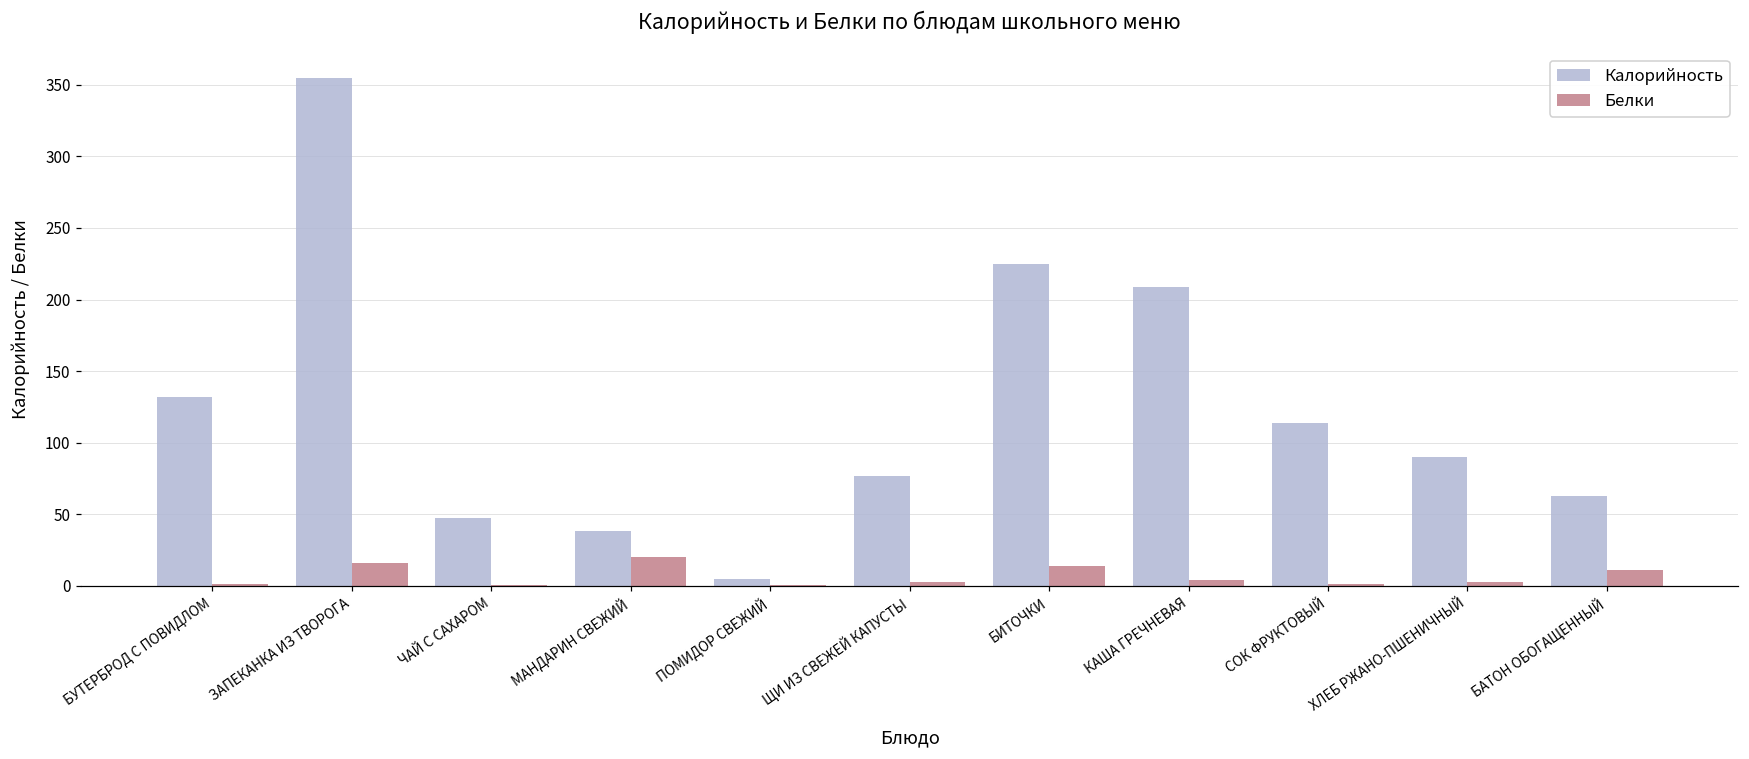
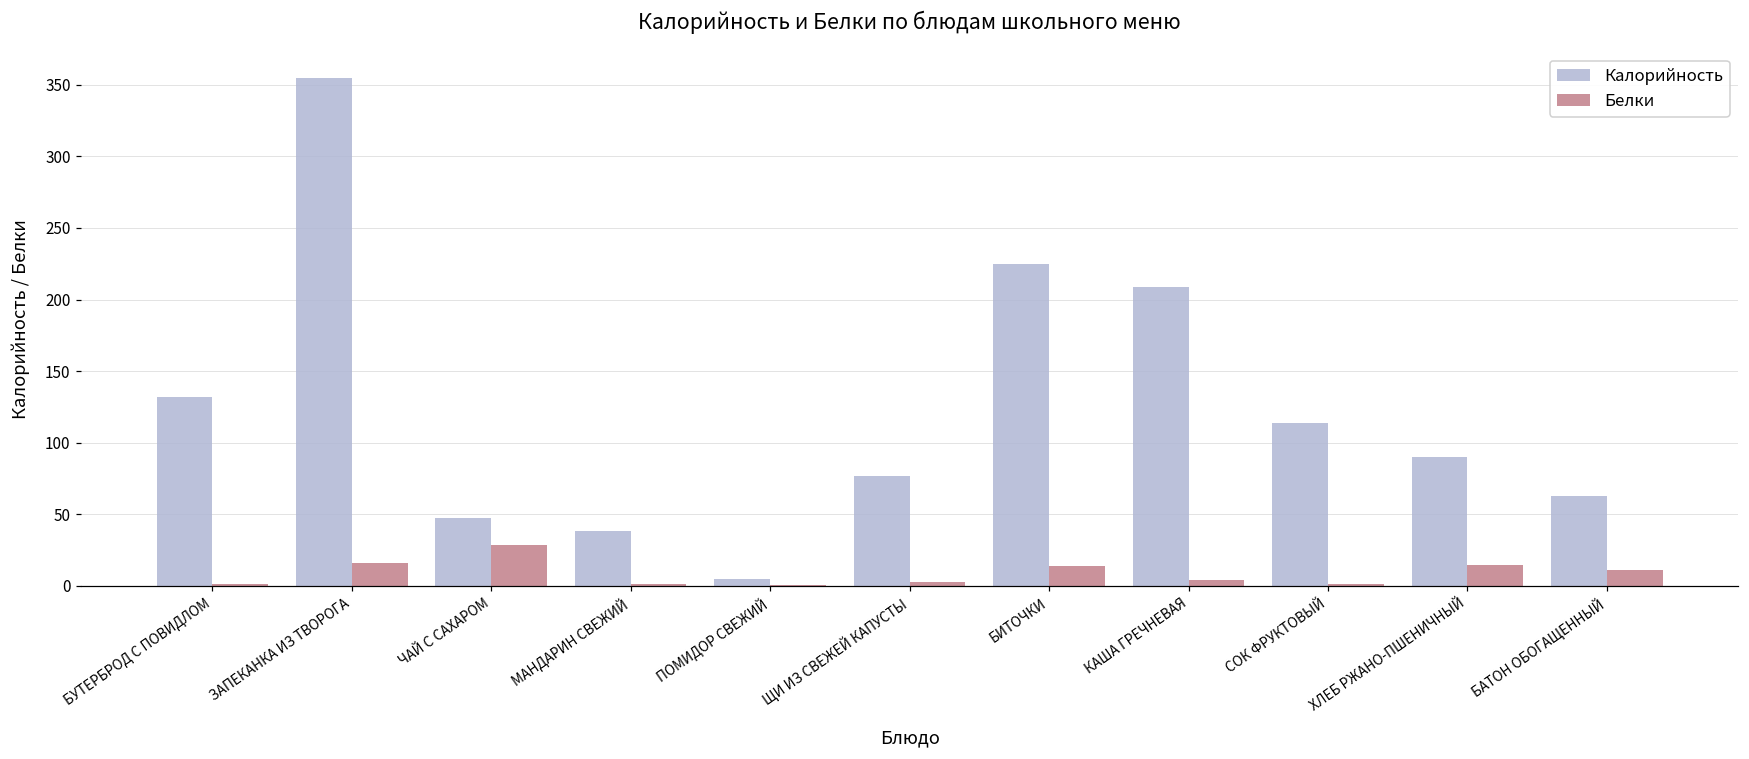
  {
    "Калорийность": {
      "БУТЕРБРОД С ПОВИДЛОМ": 132,
      "ЗАПЕКАНКА ИЗ ТВОРОГА": 355,
      "ЧАЙ С САХАРОМ": 47,
      "МАНДАРИН СВЕЖИЙ": 38,
      "ПОМИДОР СВЕЖИЙ": 5,
      "ЩИ ИЗ СВЕЖЕЙ КАПУСТЫ": 77,
      "БИТОЧКИ": 225,
      "КАША ГРЕЧНЕВАЯ": 209,
      "СОК ФРУКТОВЫЙ": 114,
      "ХЛЕБ РЖАНО-ПШЕНИЧНЫЙ": 90,
      "БАТОН ОБОГАЩЕННЫЙ": 62
    },
    "Белки": {
      "ЗАПЕКАНКА ИЗ ТВОРОГА": 16,
-     "ЧАЙ С САХАРОМ": 0,
-     "МАНДАРИН СВЕЖИЙ": 20,
+     "ЧАЙ С САХАРОМ": 29,
+     "МАНДАРИН СВЕЖИЙ": 1,
      "ЩИ ИЗ СВЕЖЕЙ КАПУСТЫ": 2,
      "БИТОЧКИ": 14,
      "КАША ГРЕЧНЕВАЯ": 4,
-     "ХЛЕБ РЖАНО-ПШЕНИЧНЫЙ": 3,
+     "ХЛЕБ РЖАНО-ПШЕНИЧНЫЙ": 14,
      "БАТОН ОБОГАЩЕННЫЙ": 11
    }
  }
